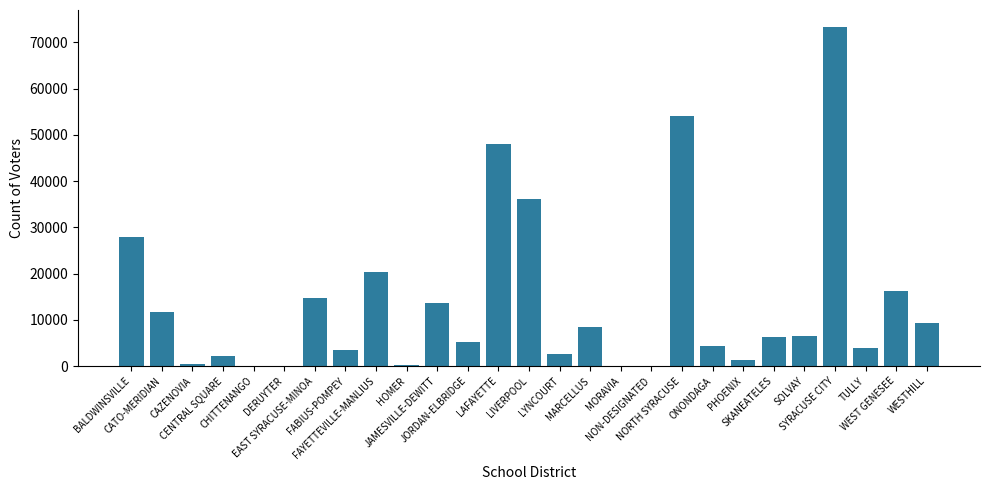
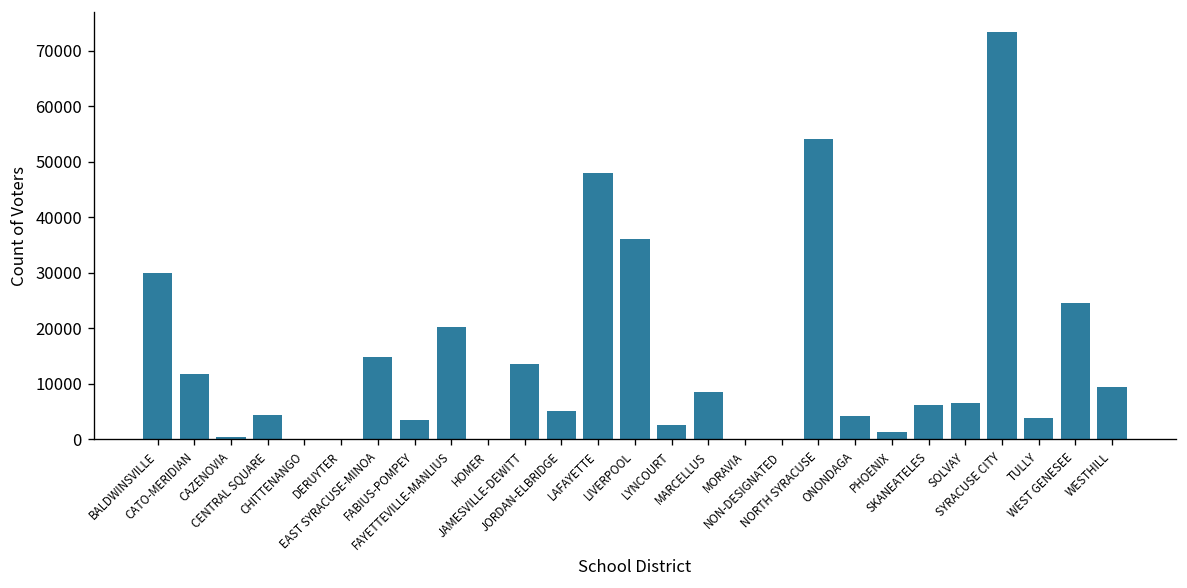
  {
-   "BALDWINSVILLE": 28000,
+   "BALDWINSVILLE": 30000,
    "CATO-MERIDIAN": 12000,
-   "CENTRAL SQUARE": 2000,
+   "CENTRAL SQUARE": 4000,
    "EAST SYRACUSE-MINOA": 15000,
    "FABIUS-POMPEY": 3000,
    "FAYETTEVILLE-MANLIUS": 20000,
    "JAMESVILLE-DEWITT": 14000,
    "JORDAN-ELBRIDGE": 5000,
    "LAFAYETTE": 48000,
    "LIVERPOOL": 36000,
    "LYNCOURT": 3000,
    "MARCELLUS": 8000,
    "NORTH SYRACUSE": 54000,
    "ONONDAGA": 4000,
    "PHOENIX": 1000,
    "SKANEATELES": 6000,
    "SOLVAY": 7000,
    "SYRACUSE CITY": 73000,
    "TULLY": 4000,
-   "WEST GENESEE": 16000,
+   "WEST GENESEE": 25000,
    "WESTHILL": 9000
  }
